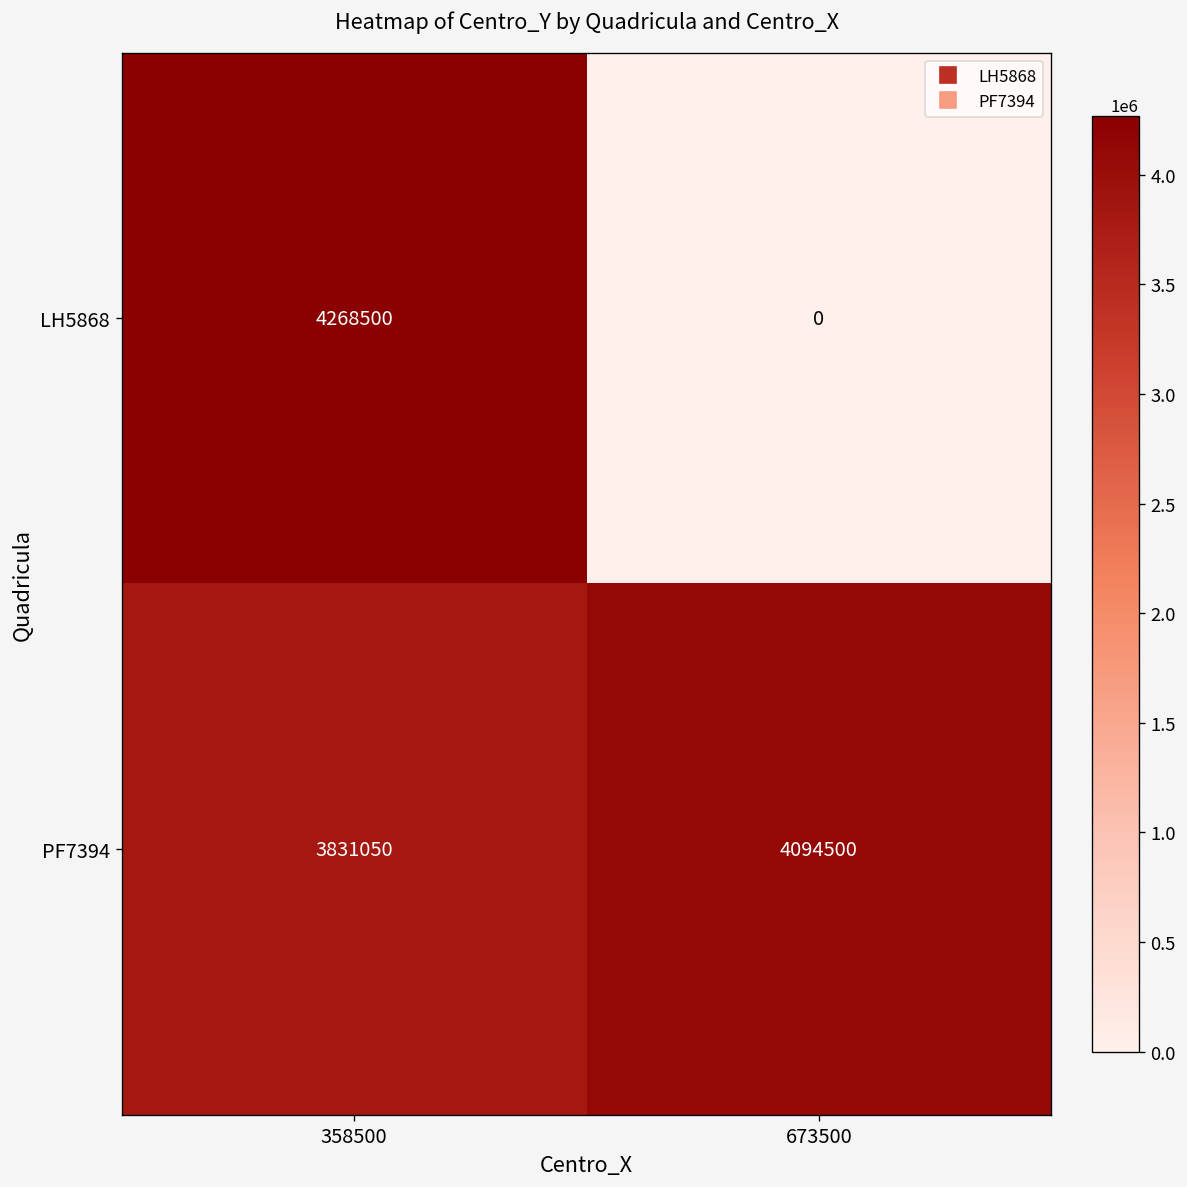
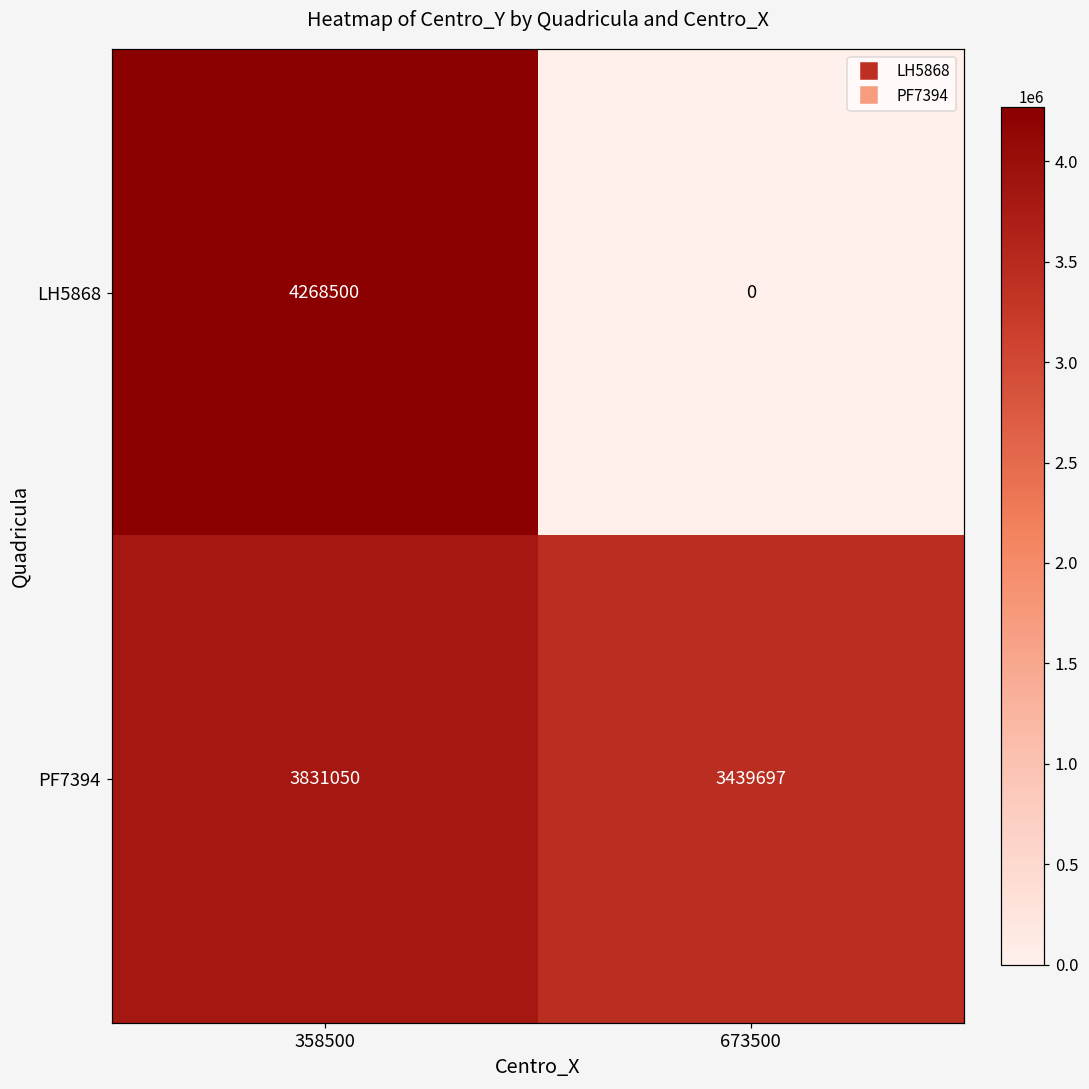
  {
    "LH5868": {
      "358500": 4268500,
      "673500": 0
    },
    "PF7394": {
      "358500": 3831050,
-     "673500": 4094500
+     "673500": 3439697
    }
  }
